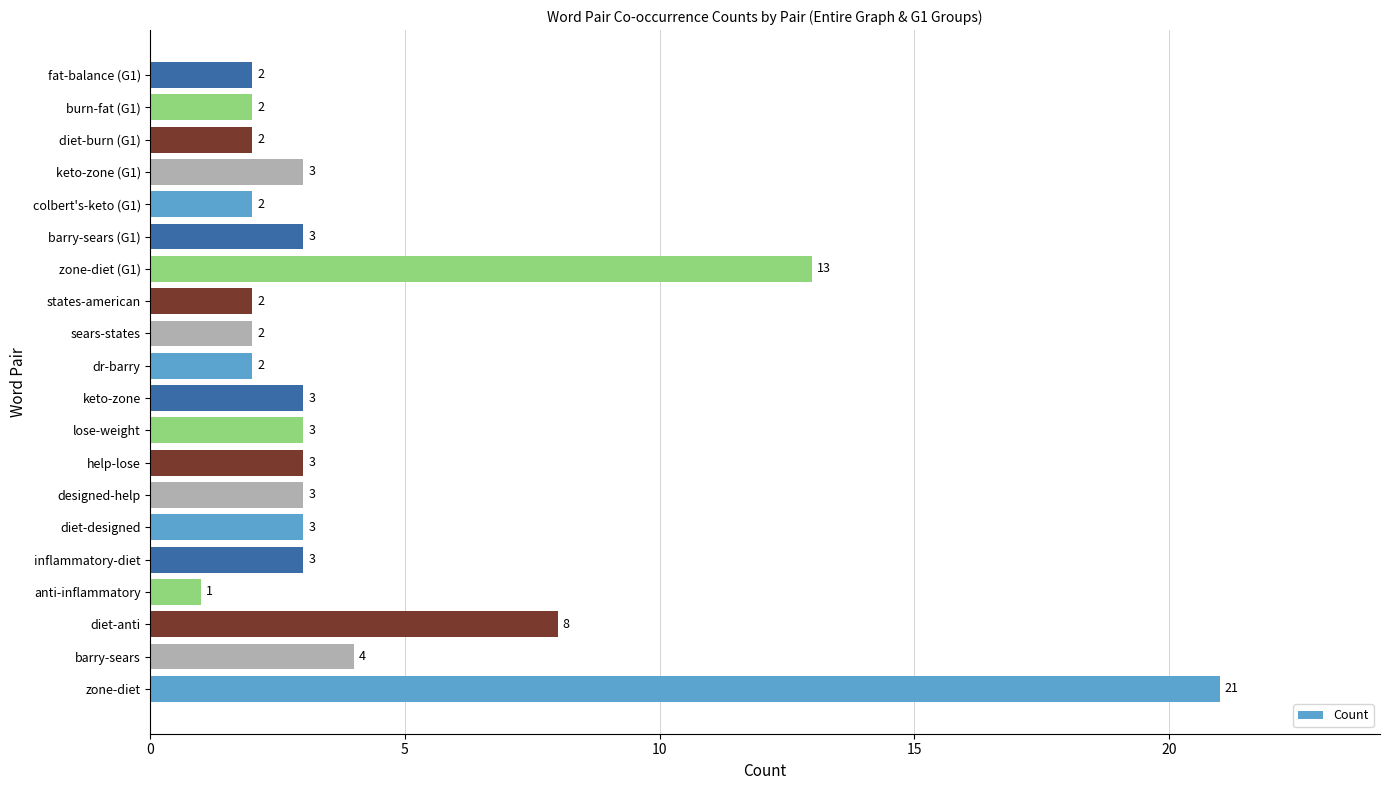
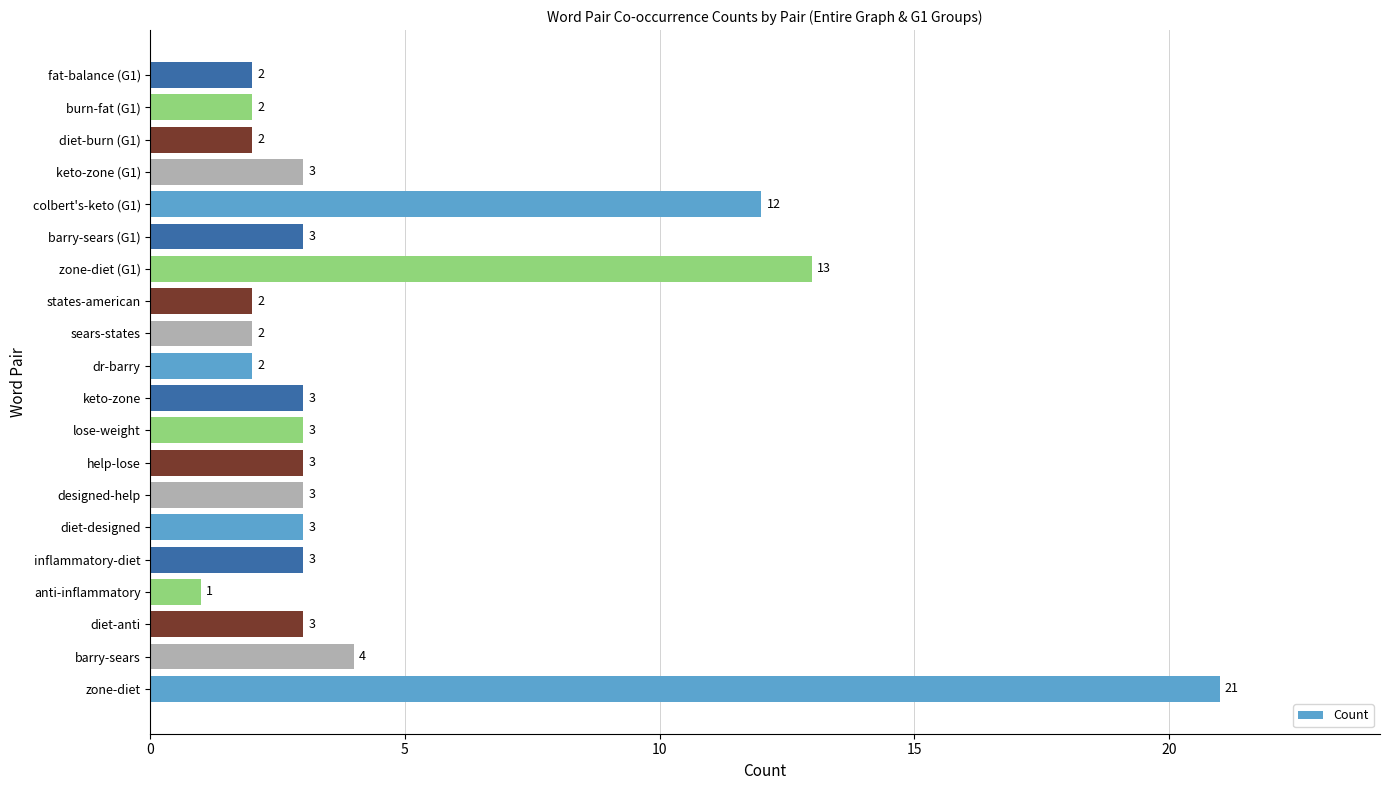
  {
    "fat-balance (G1)": 2,
    "burn-fat (G1)": 2,
    "diet-burn (G1)": 2,
    "keto-zone (G1)": 3,
-   "colbert's-keto (G1)": 2,
+   "colbert's-keto (G1)": 12,
    "barry-sears (G1)": 3,
    "zone-diet (G1)": 13,
    "states-american": 2,
    "sears-states": 2,
    "dr-barry": 2,
    "keto-zone": 3,
    "lose-weight": 3,
    "help-lose": 3,
    "designed-help": 3,
    "diet-designed": 3,
    "inflammatory-diet": 3,
    "anti-inflammatory": 1,
-   "diet-anti": 8,
+   "diet-anti": 3,
    "barry-sears": 4,
    "zone-diet": 21
  }
